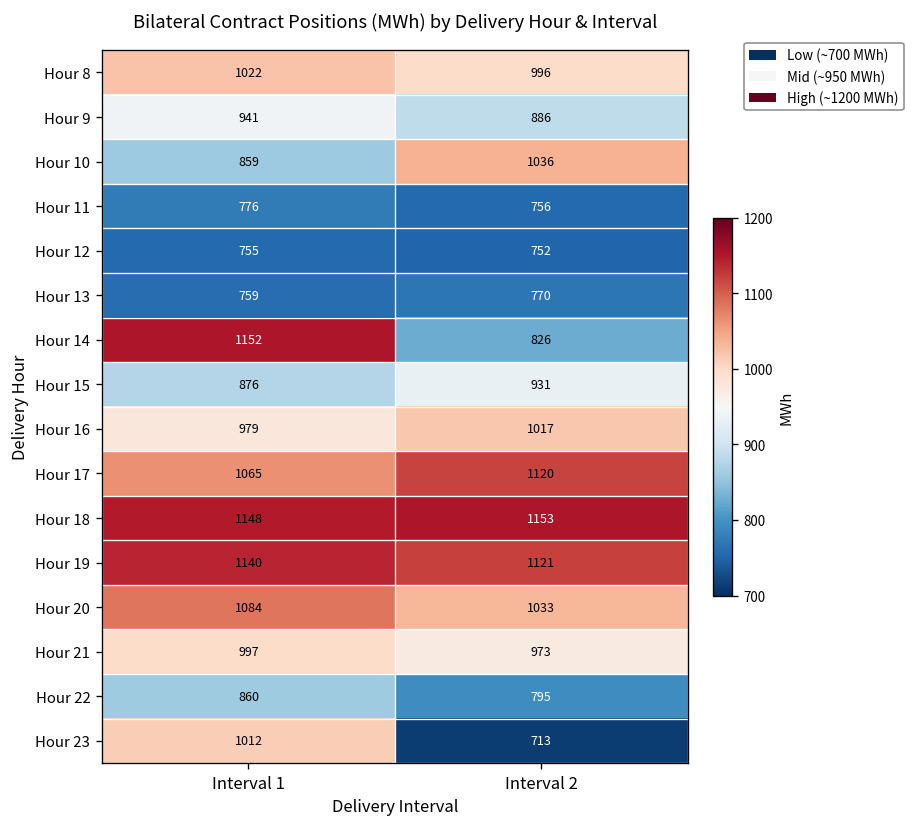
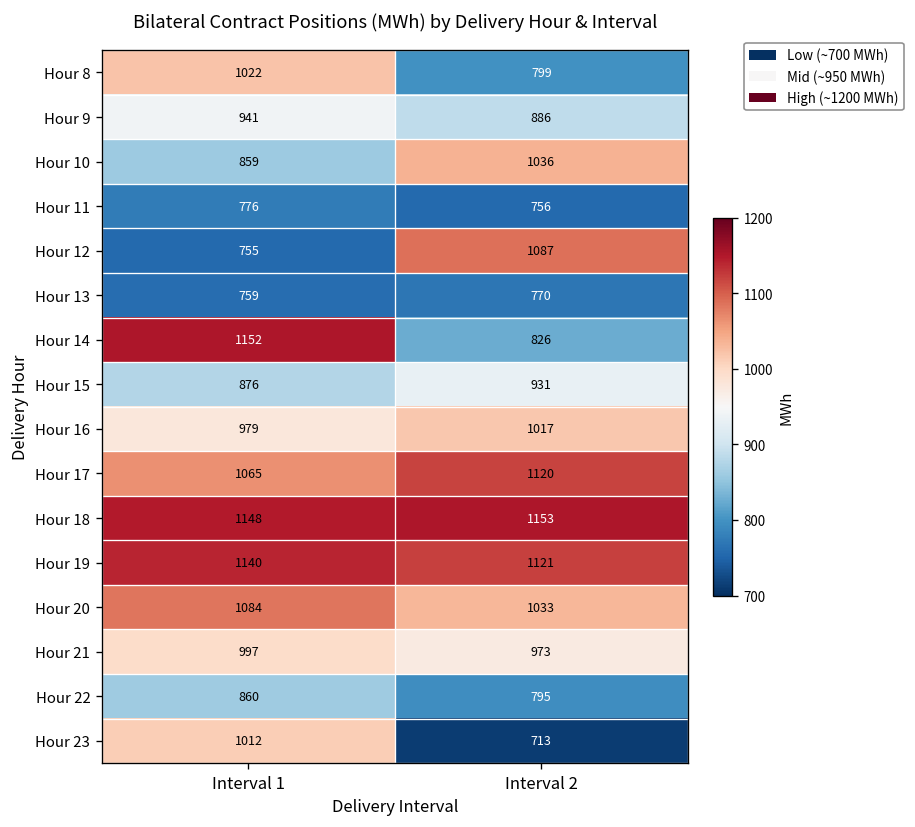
  {
    "Hour 8": {
      "Interval 1": 1022,
-     "Interval 2": 996
+     "Interval 2": 799
    },
    "Hour 9": {
      "Interval 1": 941,
      "Interval 2": 886
    },
    "Hour 10": {
      "Interval 1": 859,
      "Interval 2": 1036
    },
    "Hour 11": {
      "Interval 1": 776,
      "Interval 2": 756
    },
    "Hour 12": {
      "Interval 1": 755,
-     "Interval 2": 752
+     "Interval 2": 1087
    },
    "Hour 13": {
      "Interval 1": 759,
      "Interval 2": 770
    },
    "Hour 14": {
      "Interval 1": 1152,
      "Interval 2": 826
    },
    "Hour 15": {
      "Interval 1": 876,
      "Interval 2": 931
    },
    "Hour 16": {
      "Interval 1": 979,
      "Interval 2": 1017
    },
    "Hour 17": {
      "Interval 1": 1065,
      "Interval 2": 1120
    },
    "Hour 18": {
      "Interval 1": 1148,
      "Interval 2": 1153
    },
    "Hour 19": {
      "Interval 1": 1140,
      "Interval 2": 1121
    },
    "Hour 20": {
      "Interval 1": 1084,
      "Interval 2": 1033
    },
    "Hour 21": {
      "Interval 1": 997,
      "Interval 2": 973
    },
    "Hour 22": {
      "Interval 1": 860,
      "Interval 2": 795
    },
    "Hour 23": {
      "Interval 1": 1012,
      "Interval 2": 713
    }
  }
